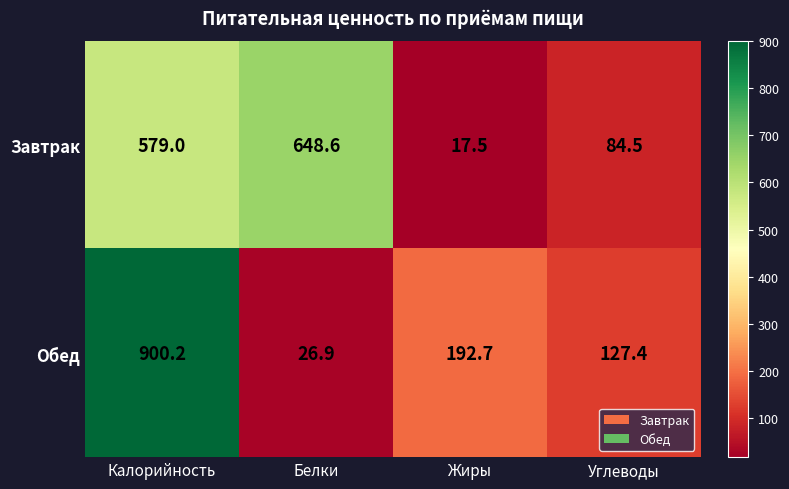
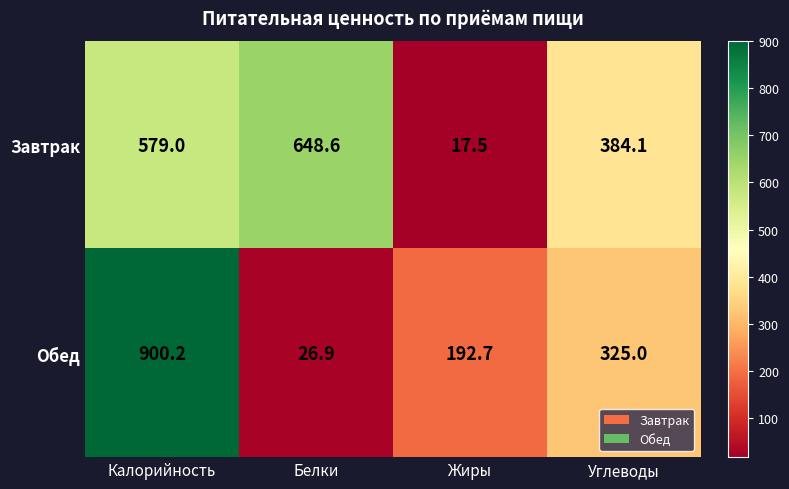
  {
    "Завтрак": {
      "Калорийность": 579.0,
      "Белки": 648.6,
      "Жиры": 17.5,
-     "Углеводы": 84.5
+     "Углеводы": 384.1
    },
    "Обед": {
      "Калорийность": 900.2,
      "Белки": 26.9,
      "Жиры": 192.7,
-     "Углеводы": 127.4
+     "Углеводы": 325.0
    }
  }
